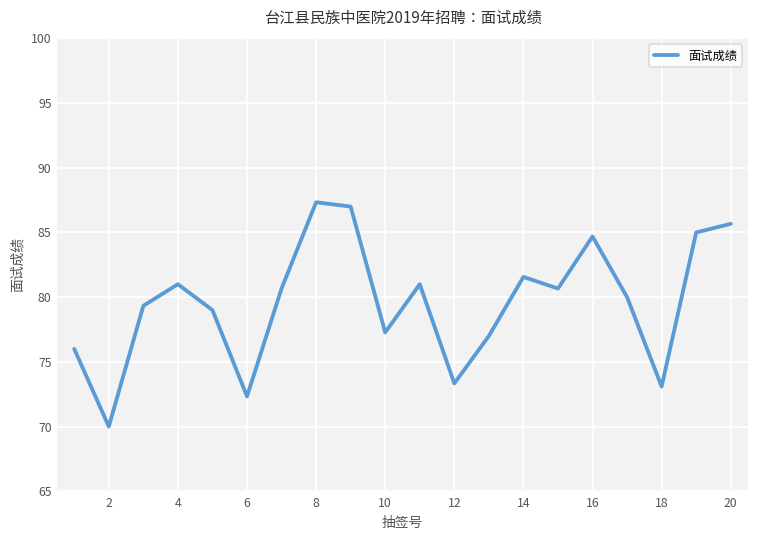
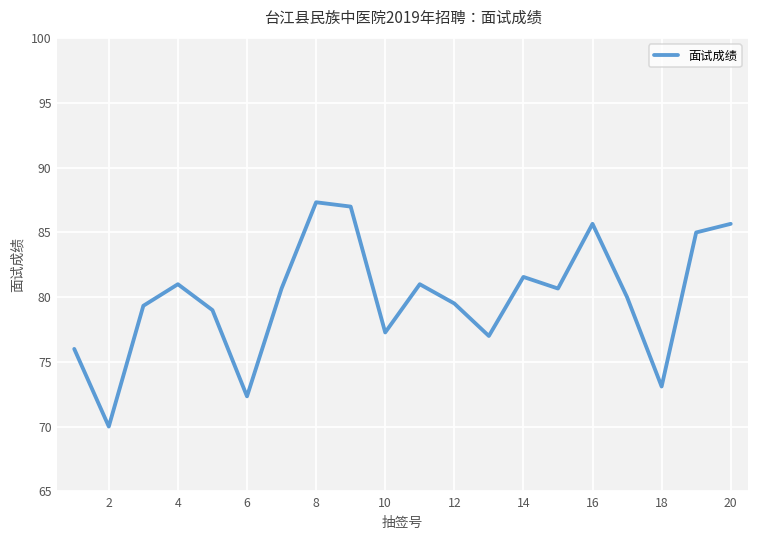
  {
    "2": 70.0,
    "4": 81.0,
    "6": 72.3,
    "8": 87.3,
    "10": 77.3,
-   "12": 73.3,
+   "12": 79.5,
    "14": 81.6,
-   "16": 84.7,
+   "16": 85.7,
    "18": 73.1,
    "20": 85.7
  }
